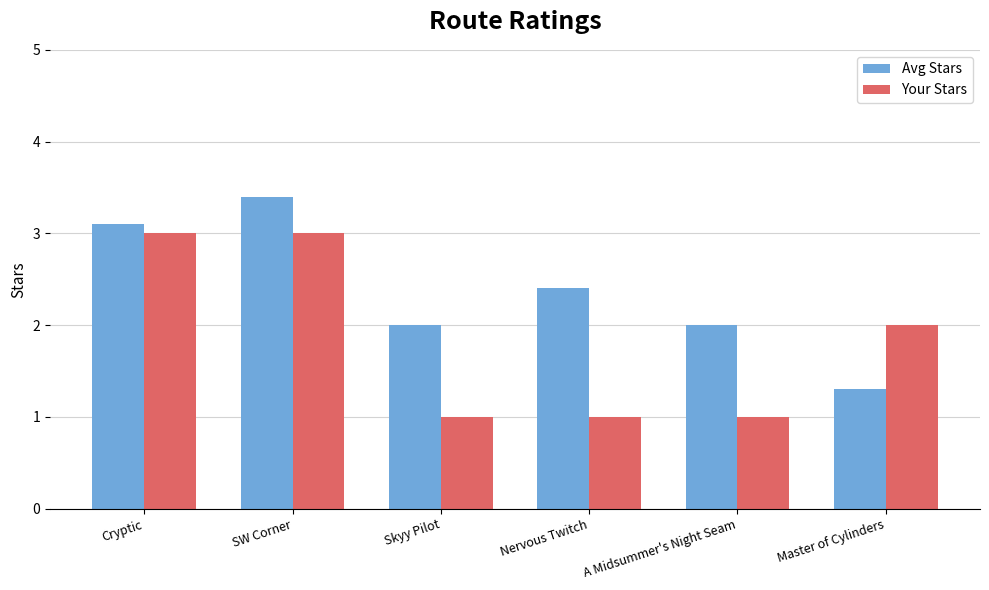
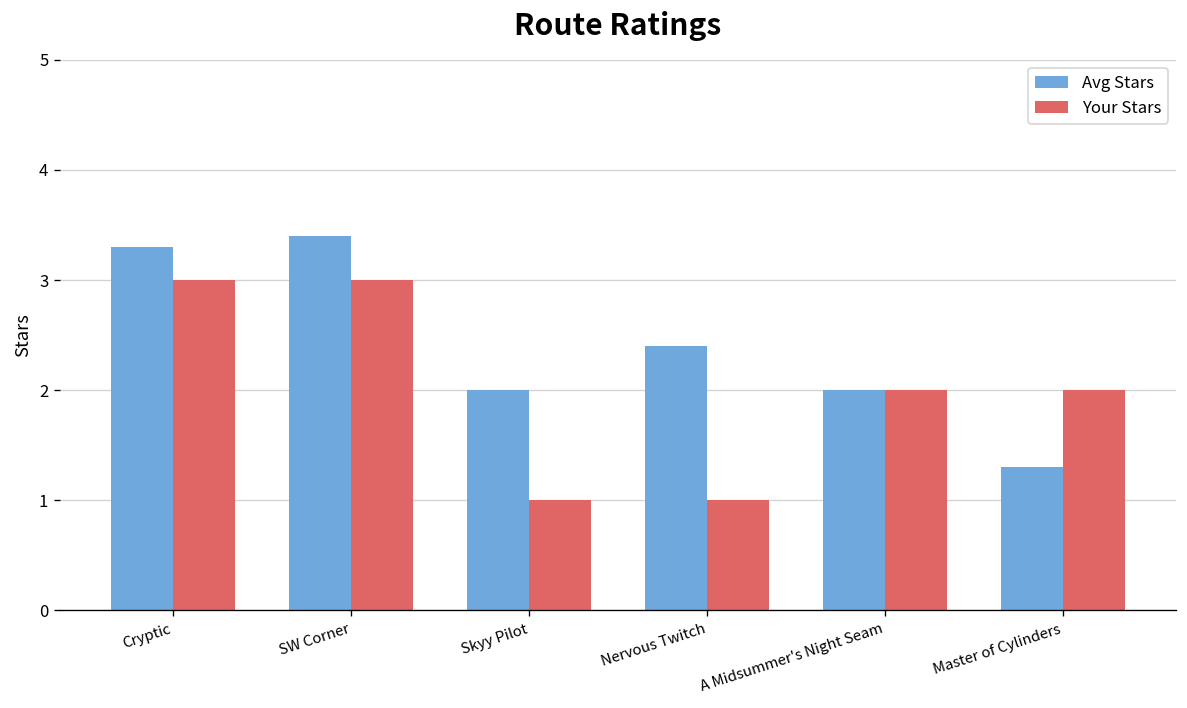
  {
    "Avg Stars": {
-     "Cryptic": 3.1,
+     "Cryptic": 3.3,
      "SW Corner": 3.4,
      "Skyy Pilot": 2.0,
      "Nervous Twitch": 2.4,
      "A Midsummer's Night Seam": 2.0,
      "Master of Cylinders": 1.3
    },
    "Your Stars": {
      "Cryptic": 3,
      "SW Corner": 3,
      "Skyy Pilot": 1,
      "Nervous Twitch": 1,
-     "A Midsummer's Night Seam": 1,
+     "A Midsummer's Night Seam": 2,
      "Master of Cylinders": 2
    }
  }
